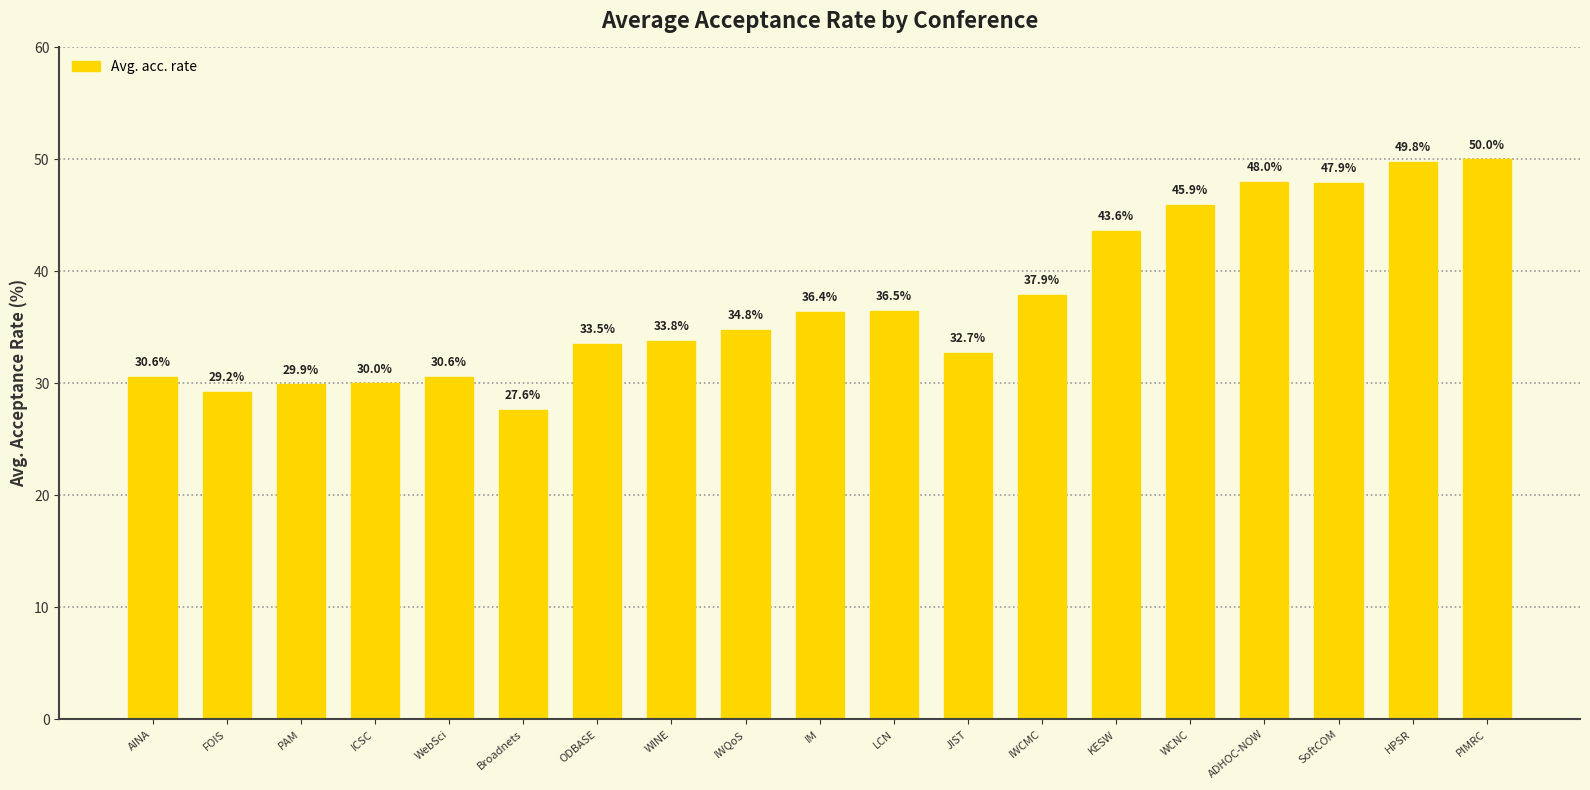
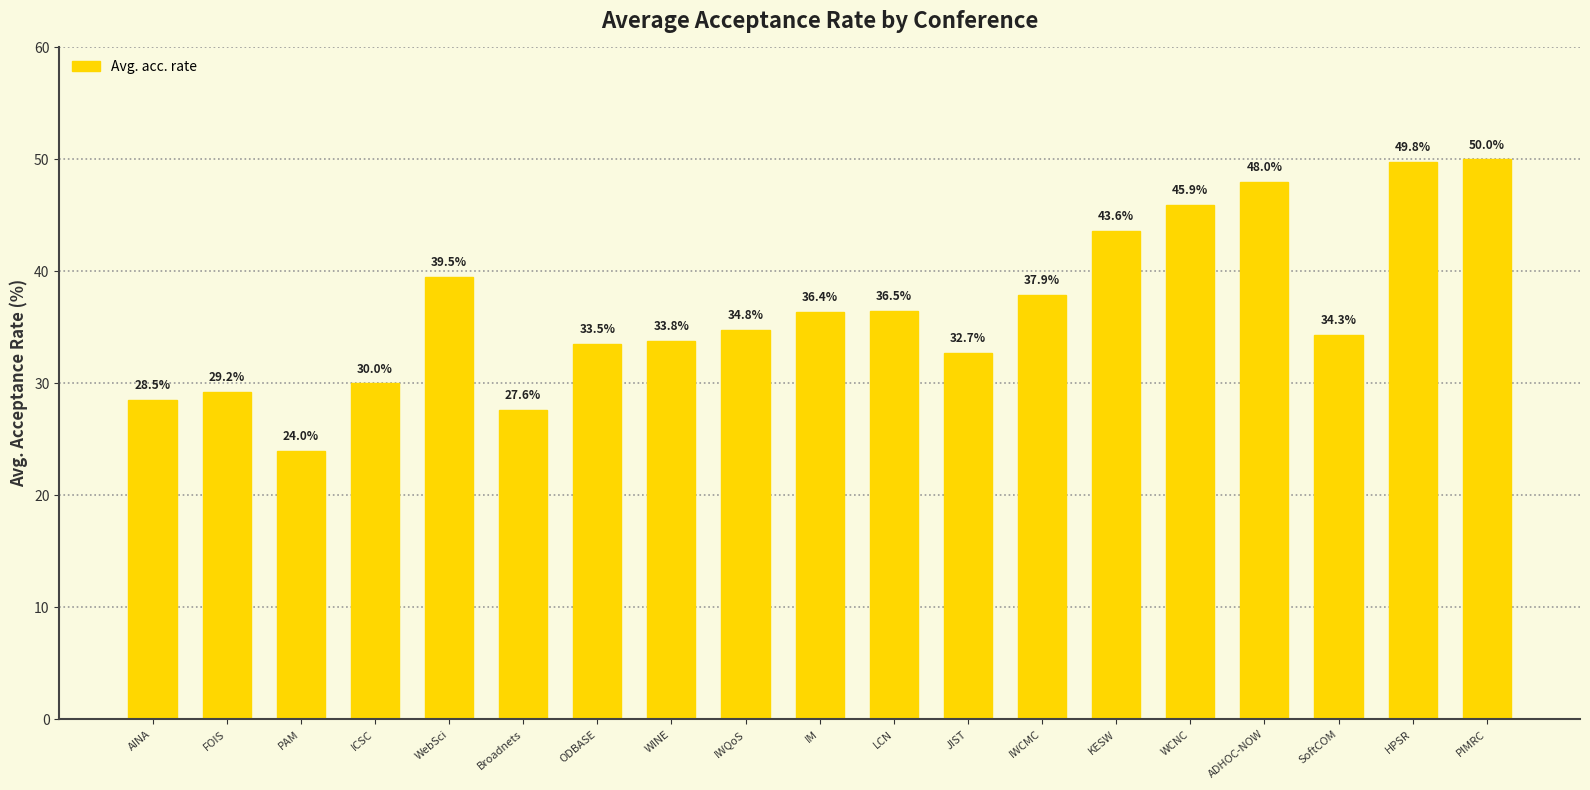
  {
-   "AINA": "30.6%",
+   "AINA": "28.5%",
    "FOIS": "29.2%",
-   "PAM": "29.9%",
+   "PAM": "24.0%",
    "ICSC": "30.0%",
-   "WebSci": "30.6%",
+   "WebSci": "39.5%",
    "Broadnets": "27.6%",
    "ODBASE": "33.5%",
    "WINE": "33.8%",
    "IWQoS": "34.8%",
    "IM": "36.4%",
    "LCN": "36.5%",
    "JIST": "32.7%",
    "IWCMC": "37.9%",
    "KESW": "43.6%",
    "WCNC": "45.9%",
    "ADHOC-NOW": "48.0%",
-   "SoftCOM": "47.9%",
+   "SoftCOM": "34.3%",
    "HPSR": "49.8%",
    "PIMRC": "50.0%"
  }
